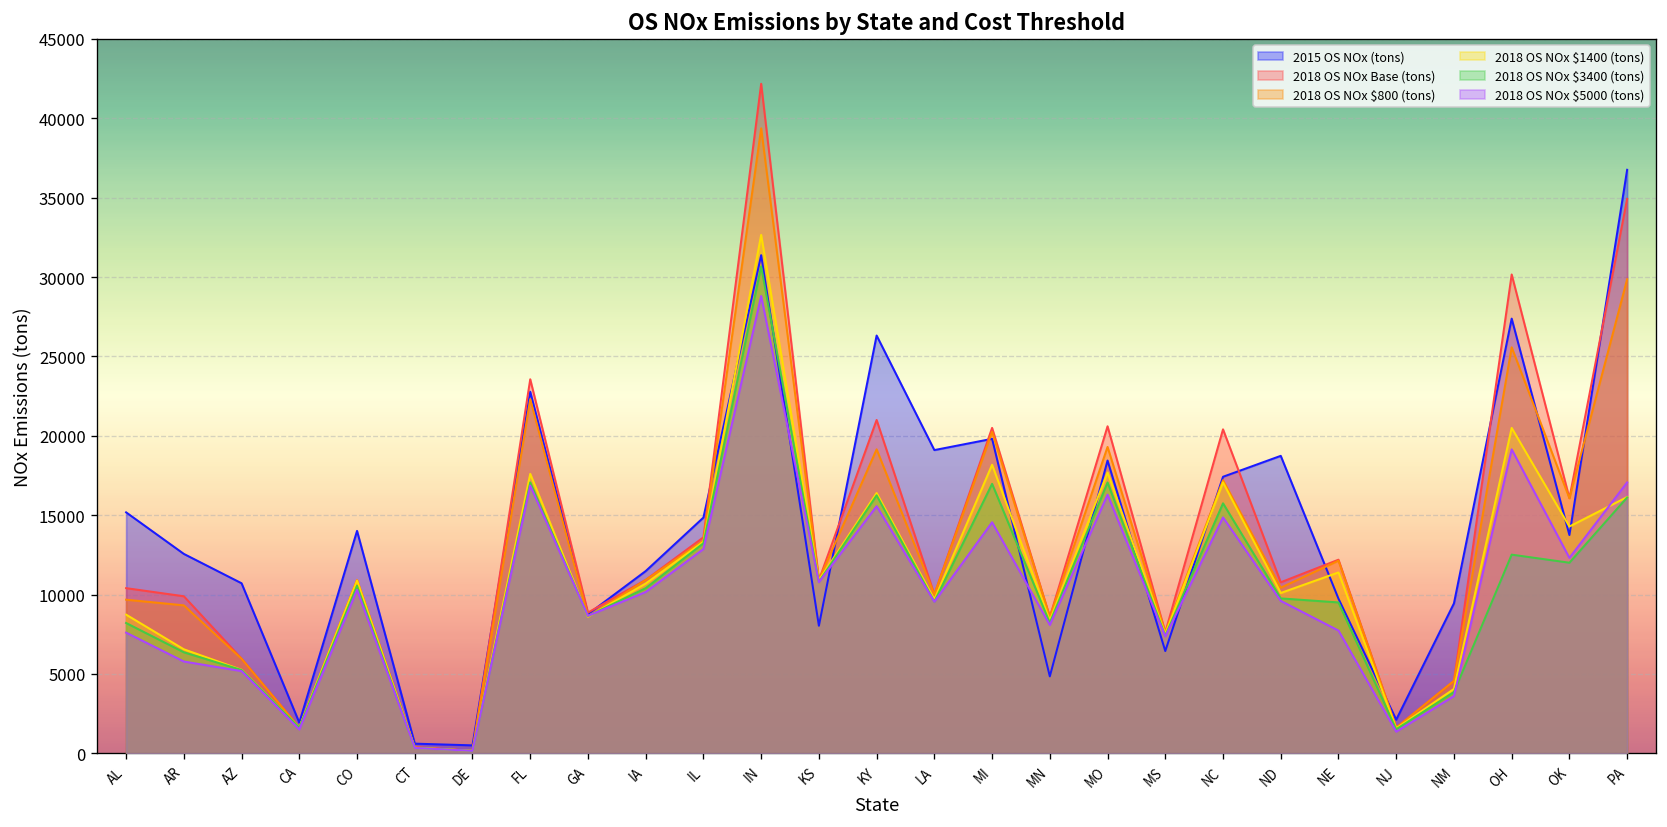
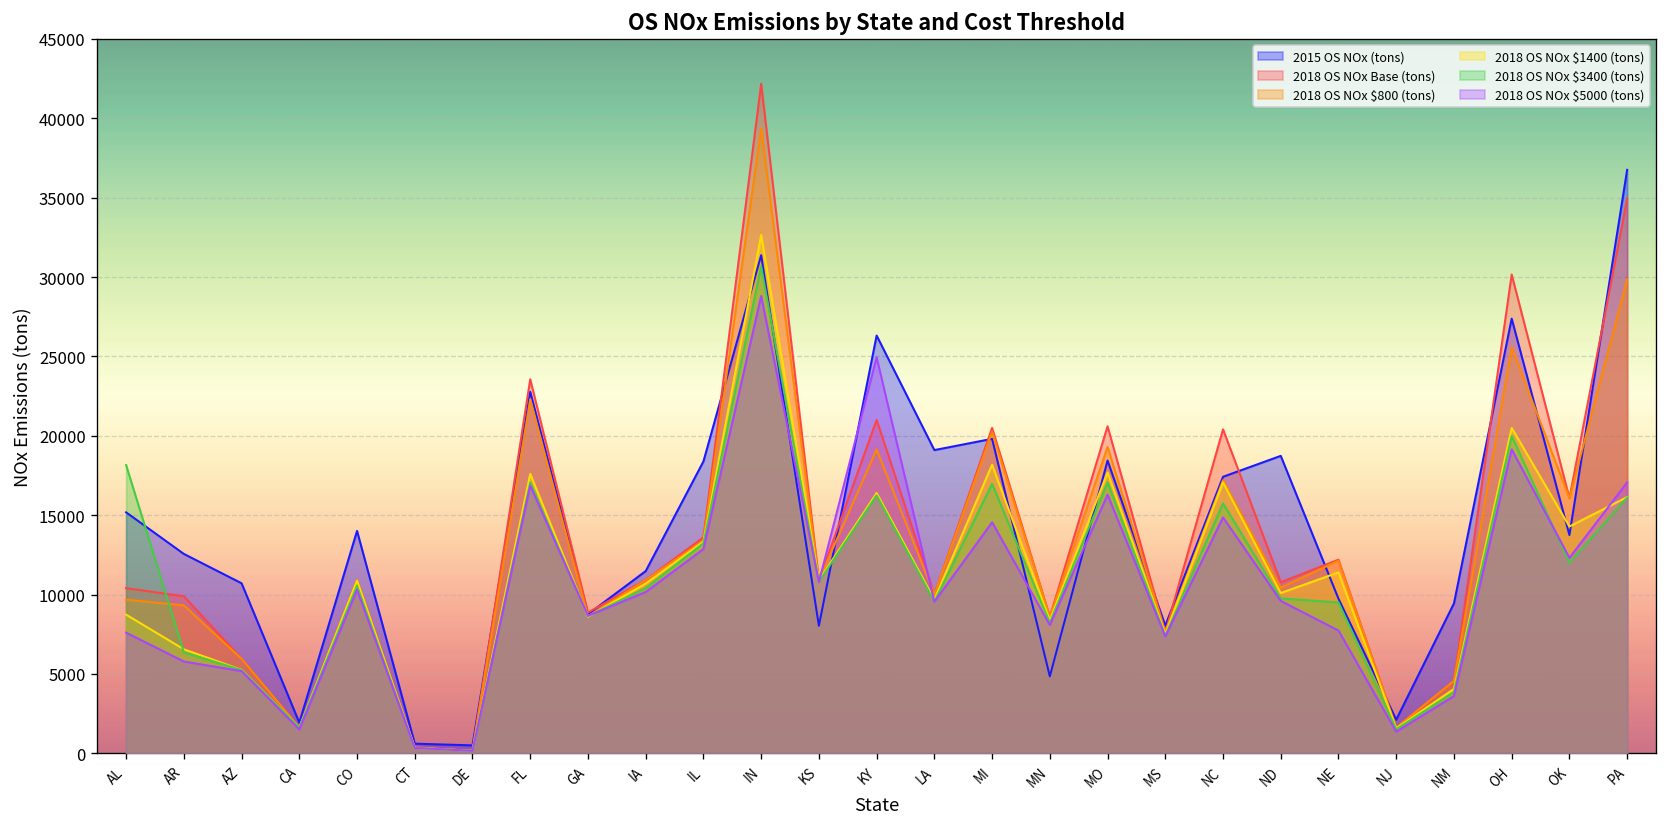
  {
    "2015 OS NOx (tons)": {
      "AL": 15200,
      "AR": 12600,
      "AZ": 10700,
      "CA": 1900,
      "CO": 14000,
      "CT": 600,
      "DE": 500,
      "FL": 22800,
      "IA": 11500,
-     "IL": 14800,
+     "IL": 18400,
      "IN": 31400,
      "KS": 8000,
      "KY": 26300,
      "LA": 19100,
      "MI": 19800,
      "MN": 4800,
      "MO": 18400,
-     "MS": 6400,
+     "MS": 8000,
      "NC": 17400,
      "ND": 18700,
      "NE": 9700,
      "NJ": 2100,
      "NM": 9400,
      "OH": 27400,
      "OK": 13700,
      "PA": 36800
    },
    "2018 OS NOx $3400 (tons)": {
-     "AL": 8200,
+     "AL": 18200,
      "CO": 10600,
      "FL": 17100,
      "IA": 10400,
      "IN": 30700,
      "MI": 17000,
      "MO": 17100,
      "NC": 15700,
      "NE": 9500,
      "NM": 3900,
-     "OH": 12500,
+     "OH": 20000,
      "OK": 12000
    },
    "2018 OS NOx $5000 (tons)": {
      "AL": 7600,
      "AR": 5800,
      "CO": 10300,
      "FL": 16900,
      "IA": 10200,
      "IL": 12900,
      "IN": 28800,
-     "KY": 15600,
+     "KY": 24900,
      "MI": 14600,
      "MO": 16300,
      "NC": 14900,
      "NE": 7700,
      "NM": 3600,
      "OH": 19100,
      "OK": 12300,
      "PA": 17100
    }
  }
